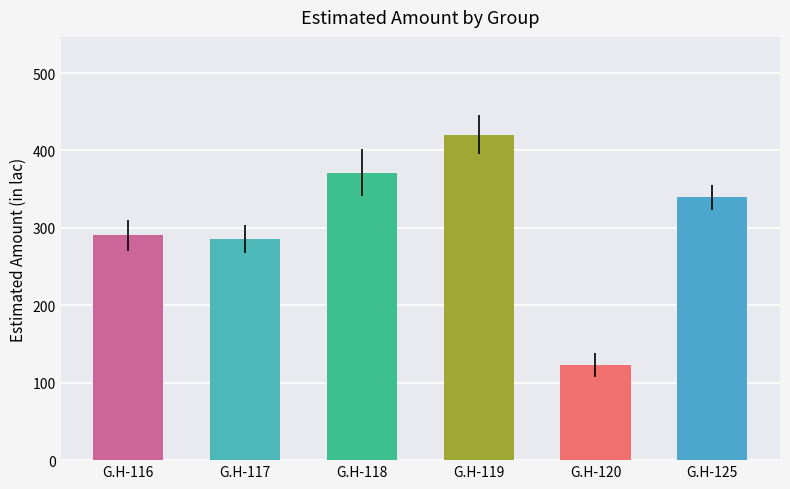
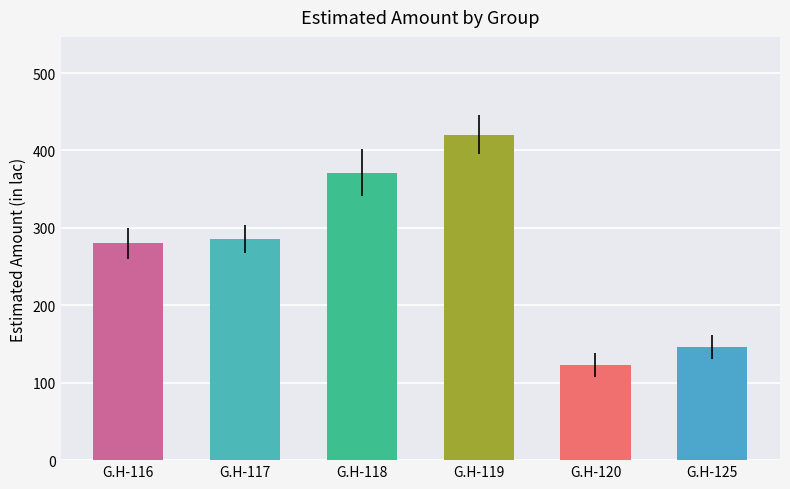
  {
-   "G.H-116": 290,
+   "G.H-116": 280,
    "G.H-117": 290,
    "G.H-118": 370,
    "G.H-119": 420,
    "G.H-120": 120,
-   "G.H-125": 340
+   "G.H-125": 150
  }
